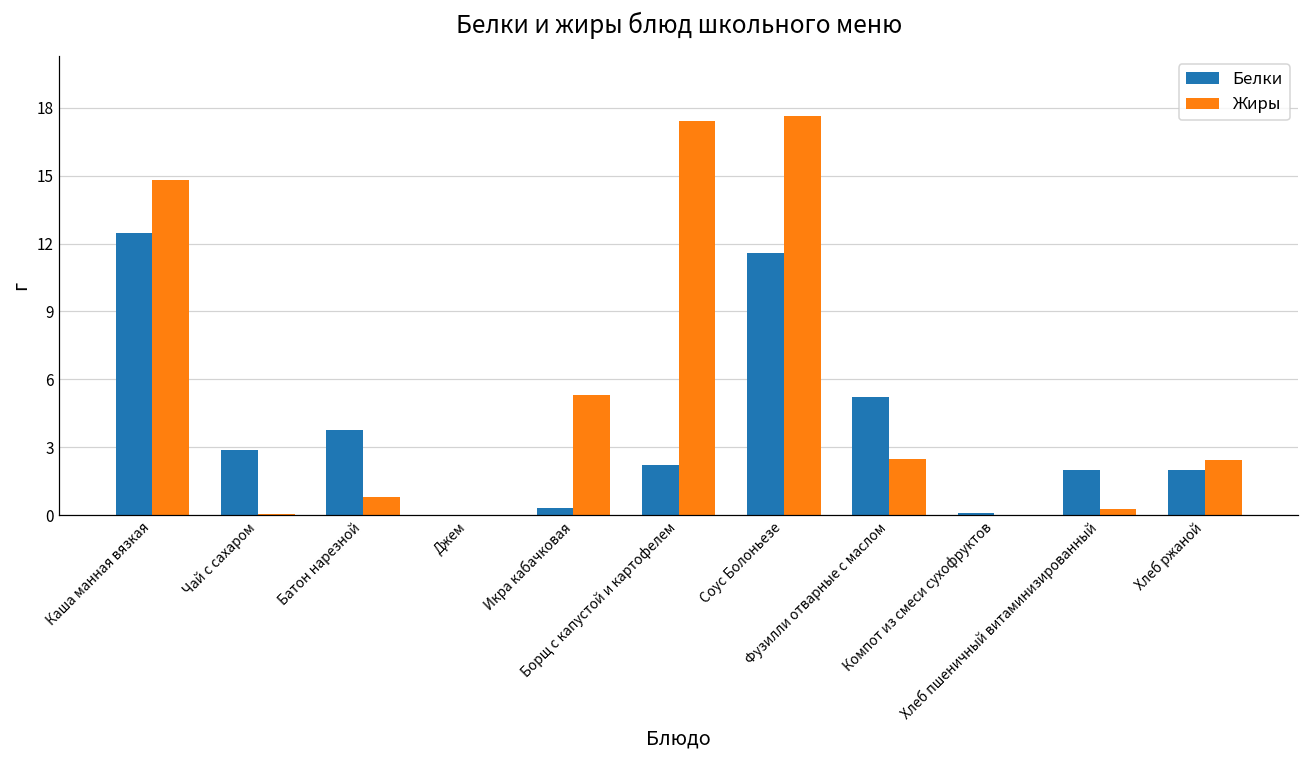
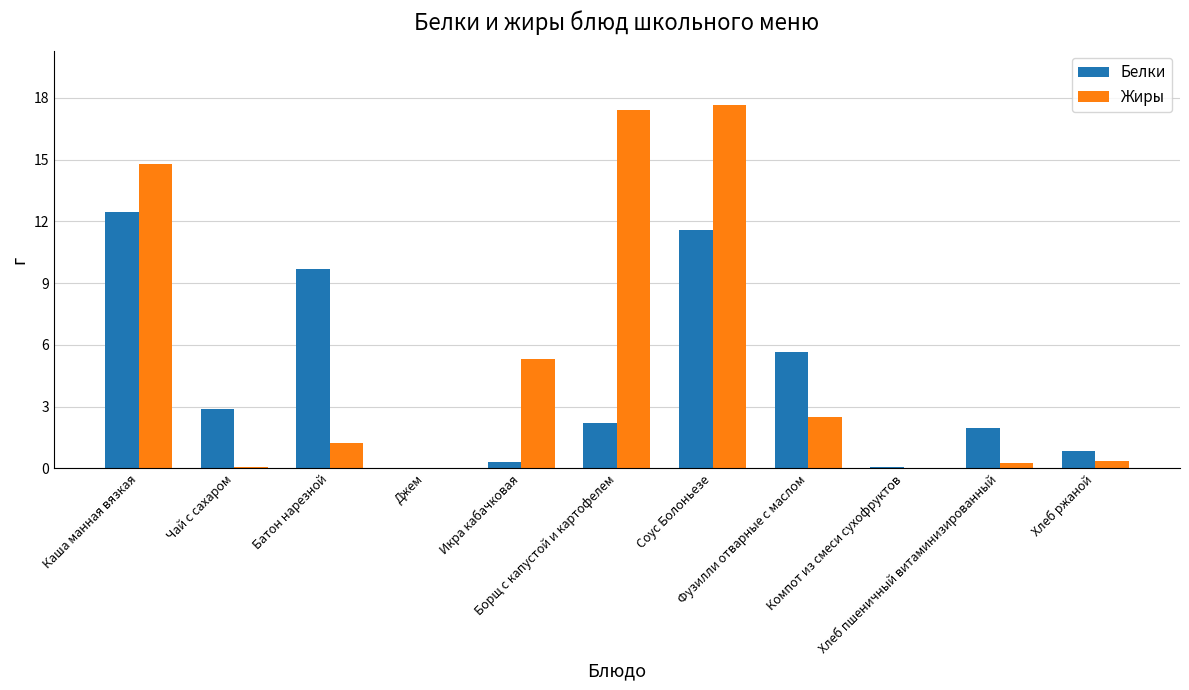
  {
    "Белки": {
      "Каша манная вязкая": 12.5,
      "Чай с сахаром": 2.9,
-     "Батон нарезной": 3.8,
+     "Батон нарезной": 9.7,
      "Джем": 0.0,
      "Икра кабачковая": 0.3,
      "Борщ с капустой и картофелем": 2.2,
      "Соус Болоньезе": 11.6,
-     "Фузилли отварные с маслом": 5.2,
+     "Фузилли отварные с маслом": 5.7,
      "Хлеб пшеничный витаминизированный": 2.0,
-     "Хлеб ржаной": 2.0
+     "Хлеб ржаной": 0.9
    },
    "Жиры": {
      "Каша манная вязкая": 14.8,
-     "Батон нарезной": 0.8,
+     "Батон нарезной": 1.3,
      "Джем": 0.0,
      "Икра кабачковая": 5.3,
      "Борщ с капустой и картофелем": 17.4,
      "Соус Болоньезе": 17.7,
      "Фузилли отварные с маслом": 2.5,
      "Компот из смеси сухофруктов": 0.0,
      "Хлеб пшеничный витаминизированный": 0.3,
-     "Хлеб ржаной": 2.5
+     "Хлеб ржаной": 0.4
    }
  }
